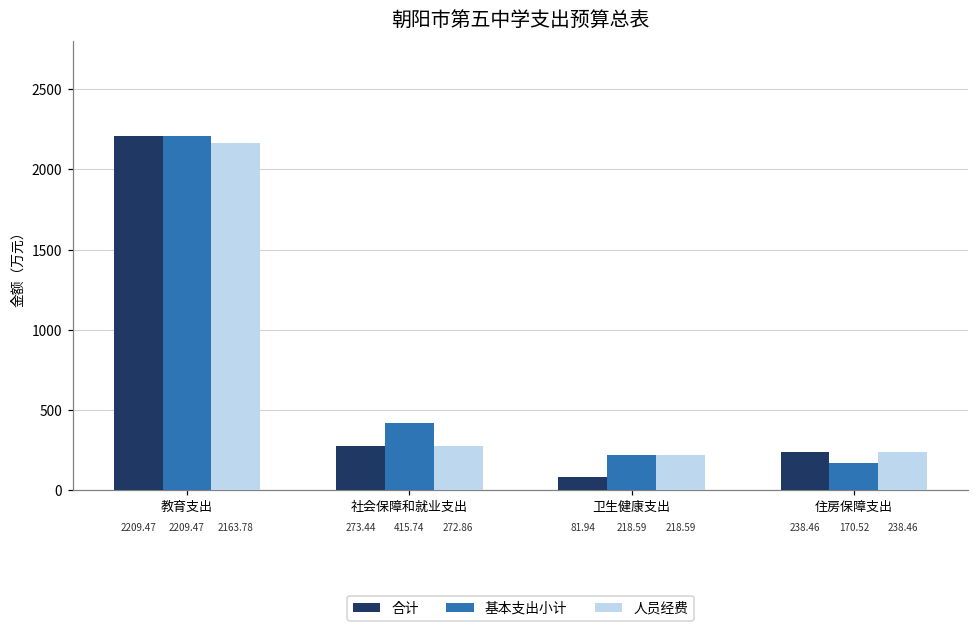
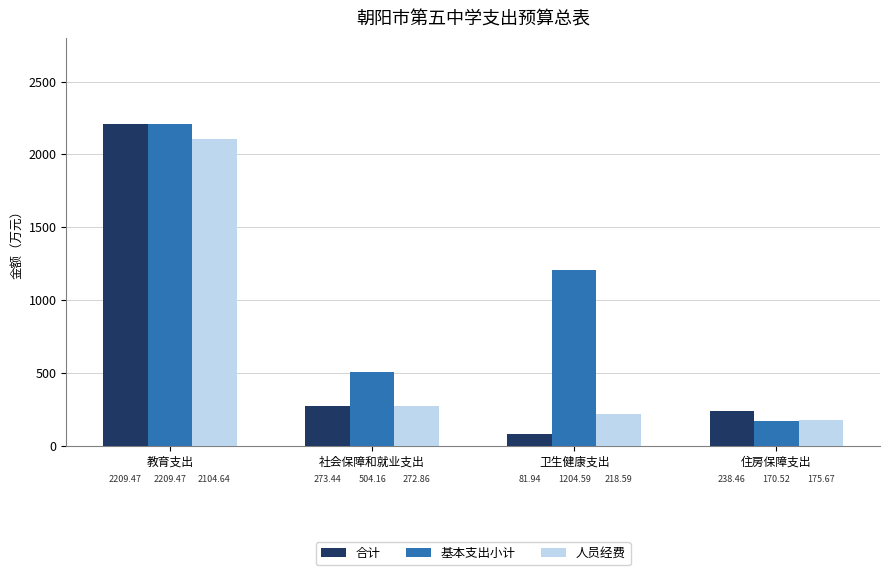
  {
    "合计": {
      "教育支出": 2210,
      "社会保障和就业支出": 270,
      "卫生健康支出": 80,
      "住房保障支出": 240
    },
    "基本支出小计": {
-     "社会保障和就业支出": 415.74,
-     "卫生健康支出": 218.59
+     "社会保障和就业支出": 504.16,
+     "卫生健康支出": 1204.59
    },
    "人员经费": {
-     "教育支出": 2163.78,
-     "住房保障支出": 238.46
+     "教育支出": 2104.64,
+     "住房保障支出": 175.67
    }
  }
